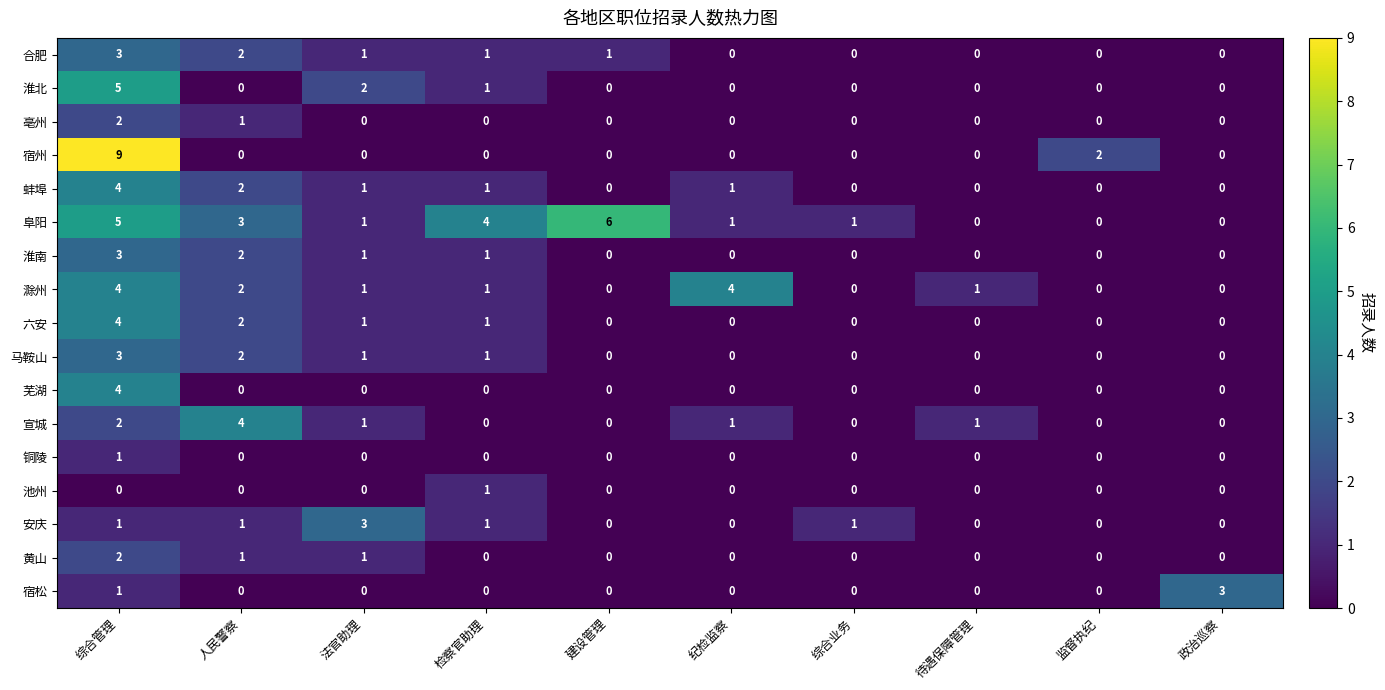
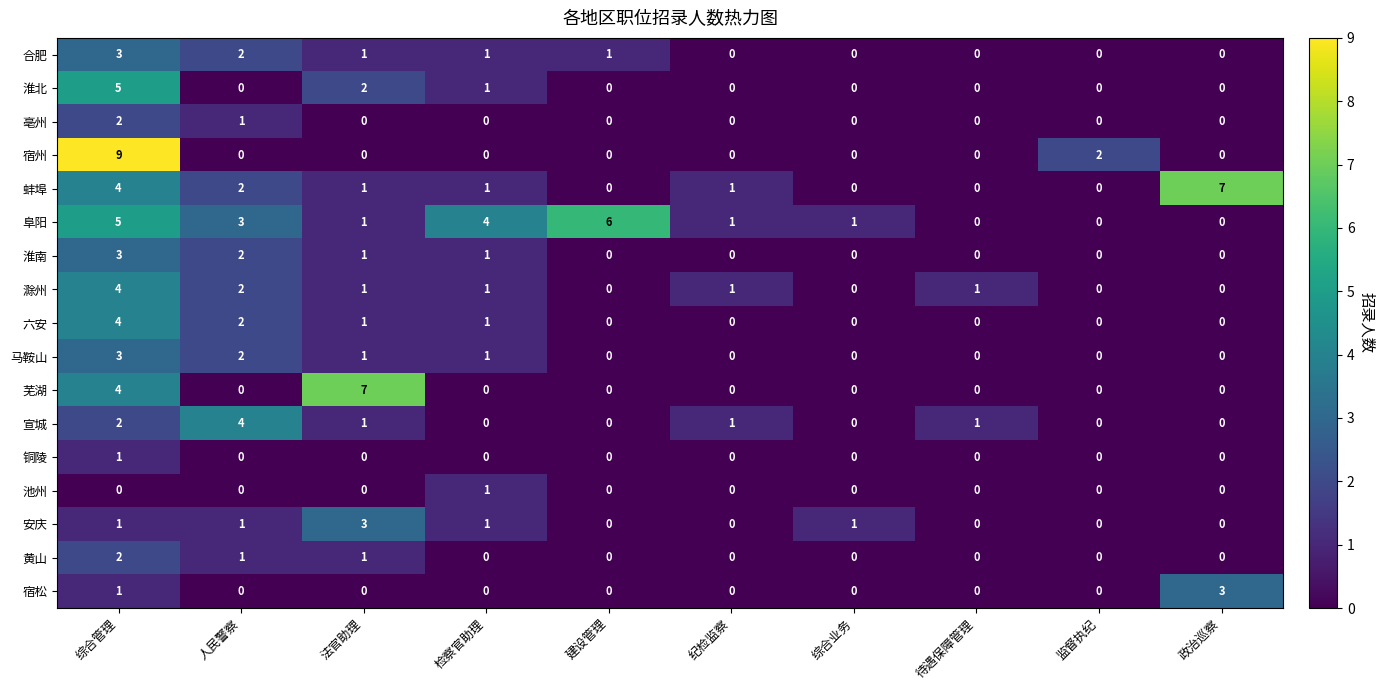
  {
    "合肥": {
      "综合管理": 3,
      "人民警察": 2,
      "法官助理": 1,
      "检察官助理": 1,
      "建设管理": 1,
      "纪检监察": 0,
      "综合业务": 0,
      "待遇保障管理": 0,
      "监督执纪": 0,
      "政治巡察": 0
    },
    "淮北": {
      "综合管理": 5,
      "人民警察": 0,
      "法官助理": 2,
      "检察官助理": 1,
      "建设管理": 0,
      "纪检监察": 0,
      "综合业务": 0,
      "待遇保障管理": 0,
      "监督执纪": 0,
      "政治巡察": 0
    },
    "亳州": {
      "综合管理": 2,
      "人民警察": 1,
      "法官助理": 0,
      "检察官助理": 0,
      "建设管理": 0,
      "纪检监察": 0,
      "综合业务": 0,
      "待遇保障管理": 0,
      "监督执纪": 0,
      "政治巡察": 0
    },
    "宿州": {
      "综合管理": 9,
      "人民警察": 0,
      "法官助理": 0,
      "检察官助理": 0,
      "建设管理": 0,
      "纪检监察": 0,
      "综合业务": 0,
      "待遇保障管理": 0,
      "监督执纪": 2,
      "政治巡察": 0
    },
    "蚌埠": {
      "综合管理": 4,
      "人民警察": 2,
      "法官助理": 1,
      "检察官助理": 1,
      "建设管理": 0,
      "纪检监察": 1,
      "综合业务": 0,
      "待遇保障管理": 0,
      "监督执纪": 0,
-     "政治巡察": 0
+     "政治巡察": 7
    },
    "阜阳": {
      "综合管理": 5,
      "人民警察": 3,
      "法官助理": 1,
      "检察官助理": 4,
      "建设管理": 6,
      "纪检监察": 1,
      "综合业务": 1,
      "待遇保障管理": 0,
      "监督执纪": 0,
      "政治巡察": 0
    },
    "淮南": {
      "综合管理": 3,
      "人民警察": 2,
      "法官助理": 1,
      "检察官助理": 1,
      "建设管理": 0,
      "纪检监察": 0,
      "综合业务": 0,
      "待遇保障管理": 0,
      "监督执纪": 0,
      "政治巡察": 0
    },
    "滁州": {
      "综合管理": 4,
      "人民警察": 2,
      "法官助理": 1,
      "检察官助理": 1,
      "建设管理": 0,
-     "纪检监察": 4,
+     "纪检监察": 1,
      "综合业务": 0,
      "待遇保障管理": 1,
      "监督执纪": 0,
      "政治巡察": 0
    },
    "六安": {
      "综合管理": 4,
      "人民警察": 2,
      "法官助理": 1,
      "检察官助理": 1,
      "建设管理": 0,
      "纪检监察": 0,
      "综合业务": 0,
      "待遇保障管理": 0,
      "监督执纪": 0,
      "政治巡察": 0
    },
    "马鞍山": {
      "综合管理": 3,
      "人民警察": 2,
      "法官助理": 1,
      "检察官助理": 1,
      "建设管理": 0,
      "纪检监察": 0,
      "综合业务": 0,
      "待遇保障管理": 0,
      "监督执纪": 0,
      "政治巡察": 0
    },
    "芜湖": {
      "综合管理": 4,
      "人民警察": 0,
-     "法官助理": 0,
+     "法官助理": 7,
      "检察官助理": 0,
      "建设管理": 0,
      "纪检监察": 0,
      "综合业务": 0,
      "待遇保障管理": 0,
      "监督执纪": 0,
      "政治巡察": 0
    },
    "宣城": {
      "综合管理": 2,
      "人民警察": 4,
      "法官助理": 1,
      "检察官助理": 0,
      "建设管理": 0,
      "纪检监察": 1,
      "综合业务": 0,
      "待遇保障管理": 1,
      "监督执纪": 0,
      "政治巡察": 0
    },
    "铜陵": {
      "综合管理": 1,
      "人民警察": 0,
      "法官助理": 0,
      "检察官助理": 0,
      "建设管理": 0,
      "纪检监察": 0,
      "综合业务": 0,
      "待遇保障管理": 0,
      "监督执纪": 0,
      "政治巡察": 0
    },
    "池州": {
      "综合管理": 0,
      "人民警察": 0,
      "法官助理": 0,
      "检察官助理": 1,
      "建设管理": 0,
      "纪检监察": 0,
      "综合业务": 0,
      "待遇保障管理": 0,
      "监督执纪": 0,
      "政治巡察": 0
    },
    "安庆": {
      "综合管理": 1,
      "人民警察": 1,
      "法官助理": 3,
      "检察官助理": 1,
      "建设管理": 0,
      "纪检监察": 0,
      "综合业务": 1,
      "待遇保障管理": 0,
      "监督执纪": 0,
      "政治巡察": 0
    },
    "黄山": {
      "综合管理": 2,
      "人民警察": 1,
      "法官助理": 1,
      "检察官助理": 0,
      "建设管理": 0,
      "纪检监察": 0,
      "综合业务": 0,
      "待遇保障管理": 0,
      "监督执纪": 0,
      "政治巡察": 0
    },
    "宿松": {
      "综合管理": 1,
      "人民警察": 0,
      "法官助理": 0,
      "检察官助理": 0,
      "建设管理": 0,
      "纪检监察": 0,
      "综合业务": 0,
      "待遇保障管理": 0,
      "监督执纪": 0,
      "政治巡察": 3
    }
  }
